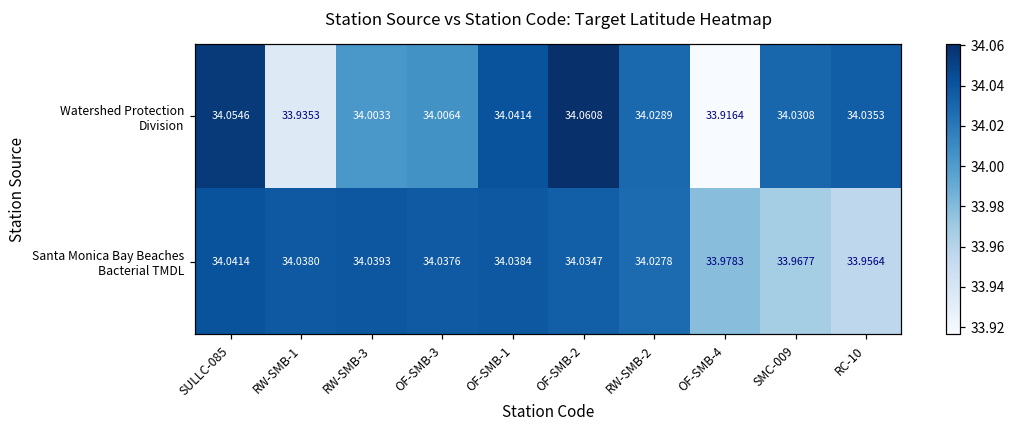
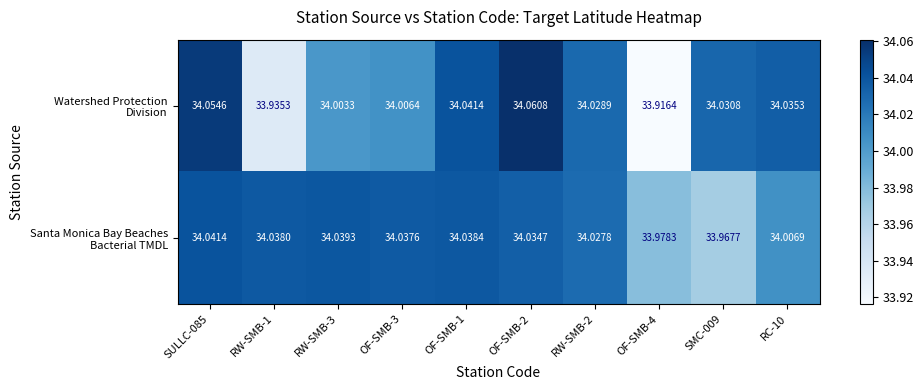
  {
    "Watershed Protection Division": {
      "SULLC-085": 34.0546,
      "RW-SMB-1": 33.9353,
      "RW-SMB-3": 34.0033,
      "OF-SMB-3": 34.0064,
      "OF-SMB-1": 34.0414,
      "OF-SMB-2": 34.0608,
      "RW-SMB-2": 34.0289,
      "OF-SMB-4": 33.9164,
      "SMC-009": 34.0308,
      "RC-10": 34.0353
    },
    "Santa Monica Bay Beaches Bacterial TMDL": {
      "SULLC-085": 34.0414,
      "RW-SMB-1": 34.0380,
      "RW-SMB-3": 34.0393,
      "OF-SMB-3": 34.0376,
      "OF-SMB-1": 34.0384,
      "OF-SMB-2": 34.0347,
      "RW-SMB-2": 34.0278,
      "OF-SMB-4": 33.9783,
      "SMC-009": 33.9677,
-     "RC-10": 33.9564
+     "RC-10": 34.0069
    }
  }
